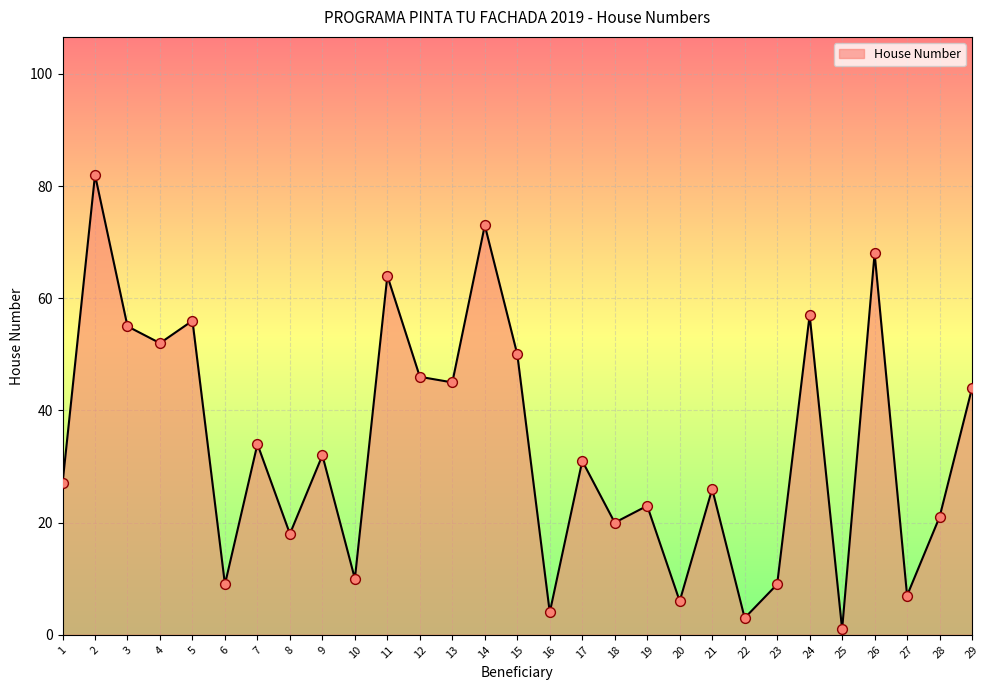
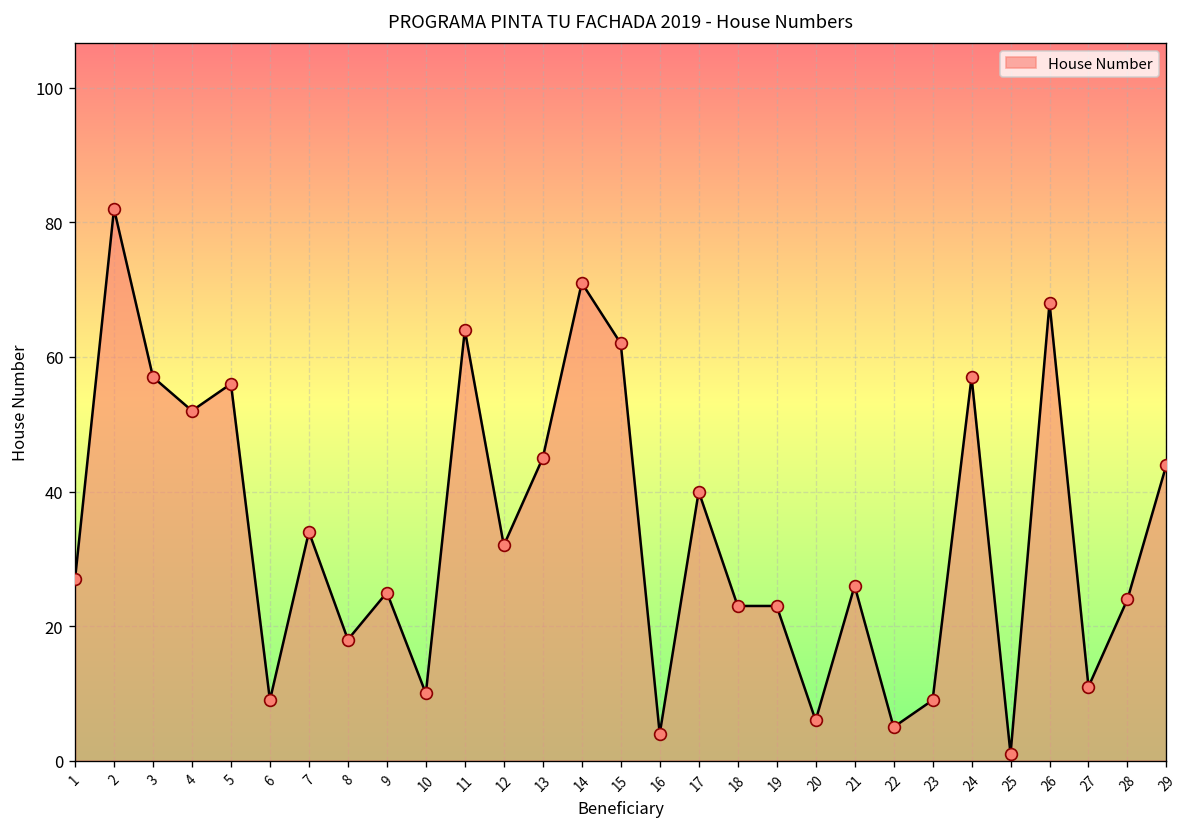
  {
    "1": 27,
    "2": 82,
-   "3": 55,
+   "3": 57,
    "4": 52,
    "5": 56,
    "6": 9,
    "7": 34,
    "8": 18,
-   "9": 32,
+   "9": 25,
    "10": 10,
    "11": 64,
-   "12": 46,
+   "12": 32,
    "13": 45,
-   "14": 73,
-   "15": 50,
+   "14": 71,
+   "15": 62,
    "16": 4,
-   "17": 31,
-   "18": 20,
+   "17": 40,
+   "18": 23,
    "19": 23,
    "20": 6,
    "21": 26,
-   "22": 3,
+   "22": 5,
    "23": 9,
    "24": 57,
    "25": 1,
    "26": 68,
-   "27": 7,
-   "28": 21,
+   "27": 11,
+   "28": 24,
    "29": 44
  }
